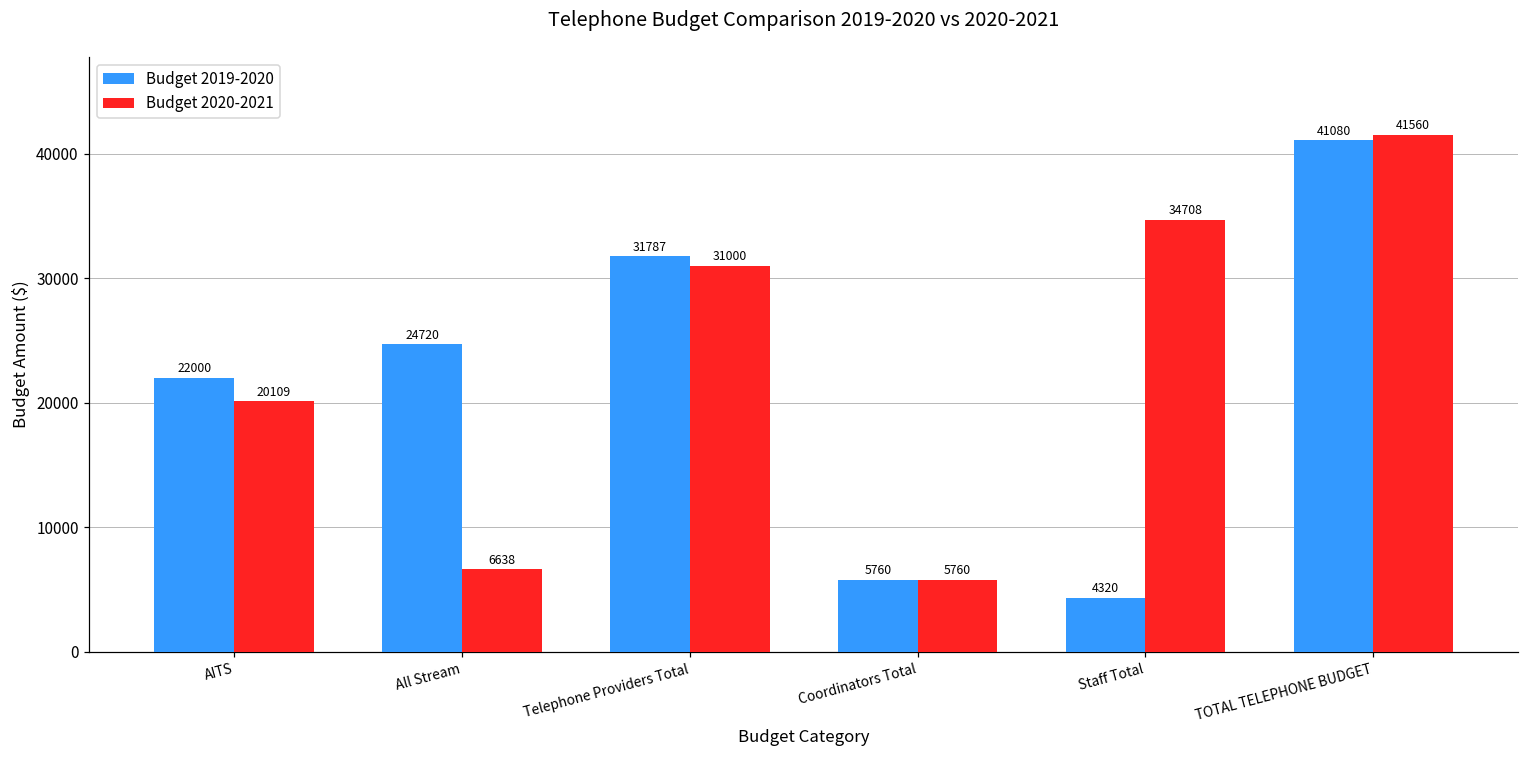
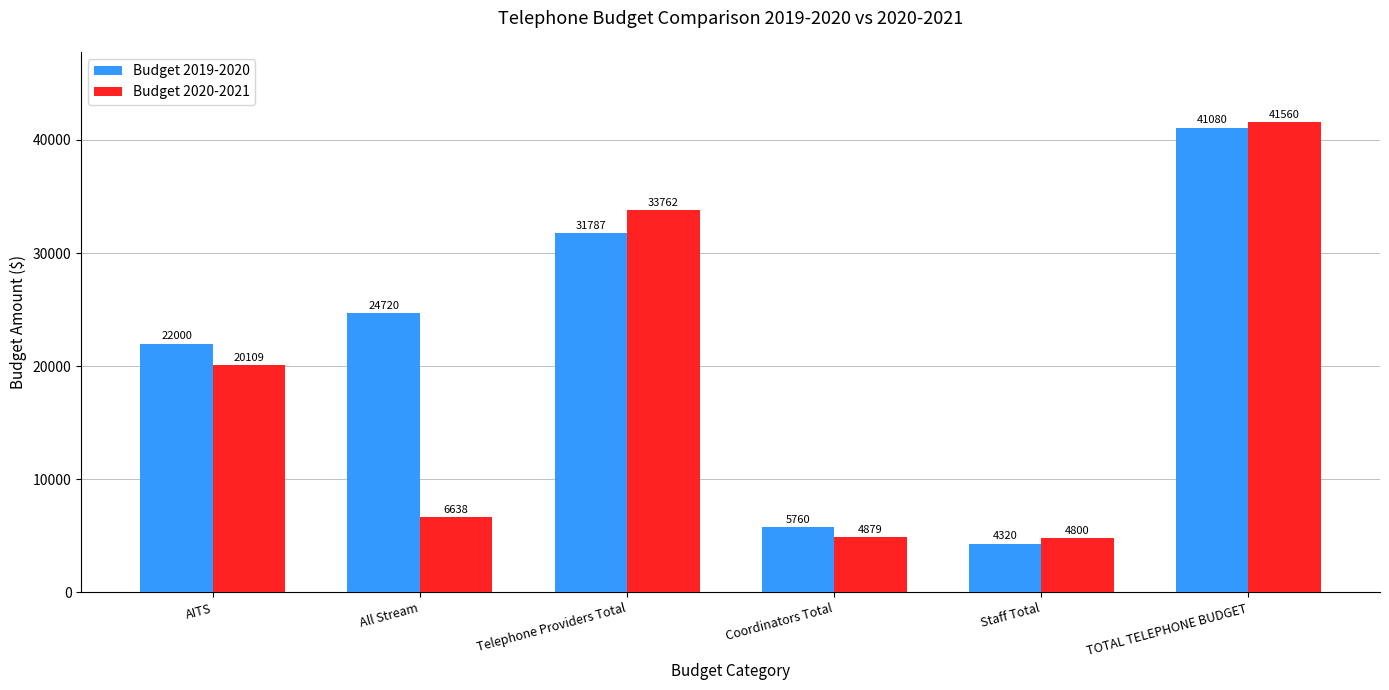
  {
    "Budget 2019-2020": {
      "AITS": 22000,
      "All Stream": 24720,
      "Telephone Providers Total": 31787,
      "Coordinators Total": 5760,
      "Staff Total": 4320,
      "TOTAL TELEPHONE BUDGET": 41080
    },
    "Budget 2020-2021": {
      "AITS": 20109,
      "All Stream": 6638,
-     "Telephone Providers Total": 31000,
-     "Coordinators Total": 5760,
-     "Staff Total": 34708,
+     "Telephone Providers Total": 33762,
+     "Coordinators Total": 4879,
+     "Staff Total": 4800,
      "TOTAL TELEPHONE BUDGET": 41560
    }
  }
